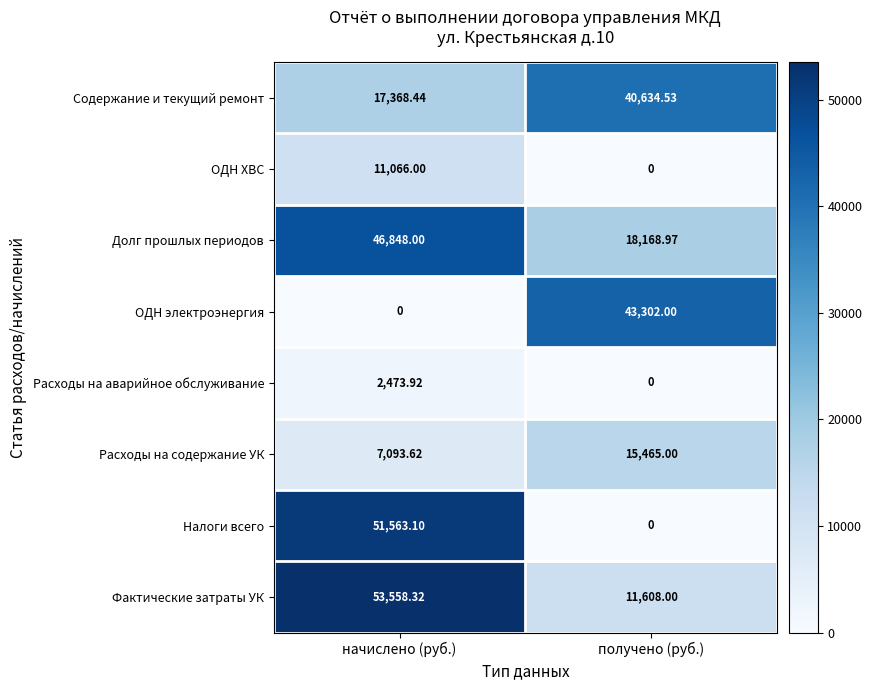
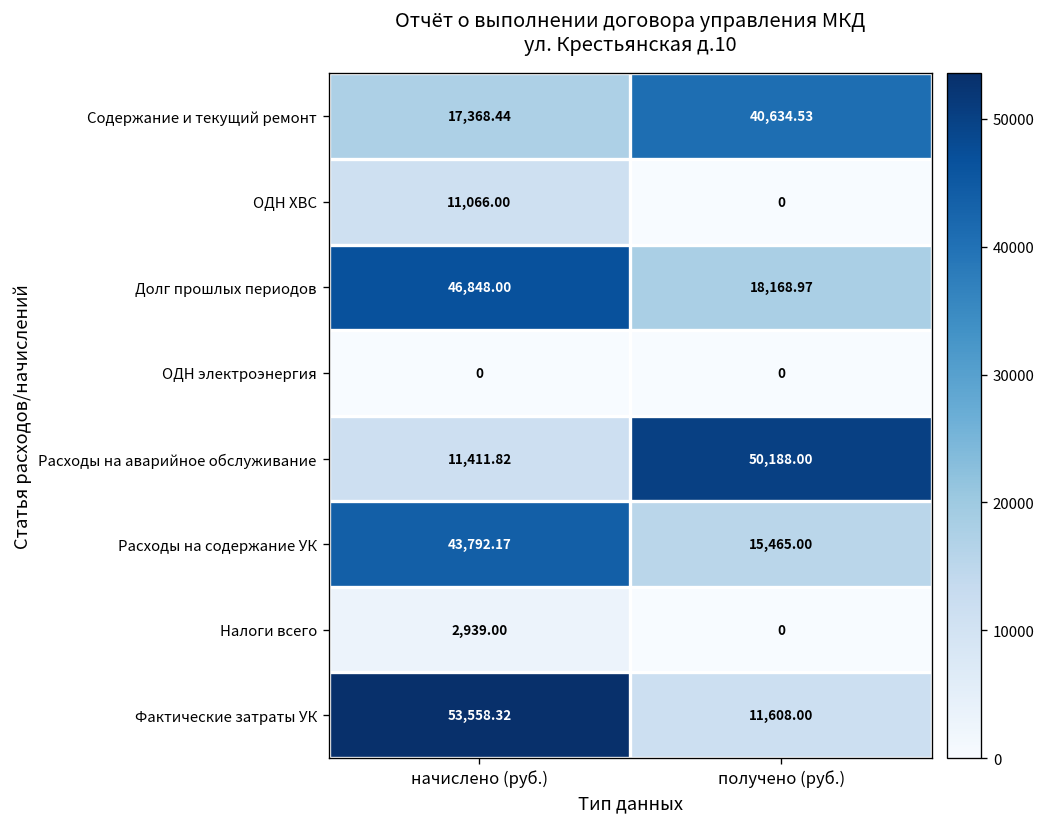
  {
    "Содержание и текущий ремонт": {
      "начислено (руб.)": "17,368.44",
      "получено (руб.)": "40,634.53"
    },
    "ОДН ХВС": {
      "начислено (руб.)": "11,066.00",
      "получено (руб.)": "0"
    },
    "Долг прошлых периодов": {
      "начислено (руб.)": "46,848.00",
      "получено (руб.)": "18,168.97"
    },
    "ОДН электроэнергия": {
      "начислено (руб.)": "0",
-     "получено (руб.)": "43,302.00"
+     "получено (руб.)": "0"
    },
    "Расходы на аварийное обслуживание": {
-     "начислено (руб.)": "2,473.92",
-     "получено (руб.)": "0"
+     "начислено (руб.)": "11,411.82",
+     "получено (руб.)": "50,188.00"
    },
    "Расходы на содержание УК": {
-     "начислено (руб.)": "7,093.62",
+     "начислено (руб.)": "43,792.17",
      "получено (руб.)": "15,465.00"
    },
    "Налоги всего": {
-     "начислено (руб.)": "51,563.10",
+     "начислено (руб.)": "2,939.00",
      "получено (руб.)": "0"
    },
    "Фактические затраты УК": {
      "начислено (руб.)": "53,558.32",
      "получено (руб.)": "11,608.00"
    }
  }
